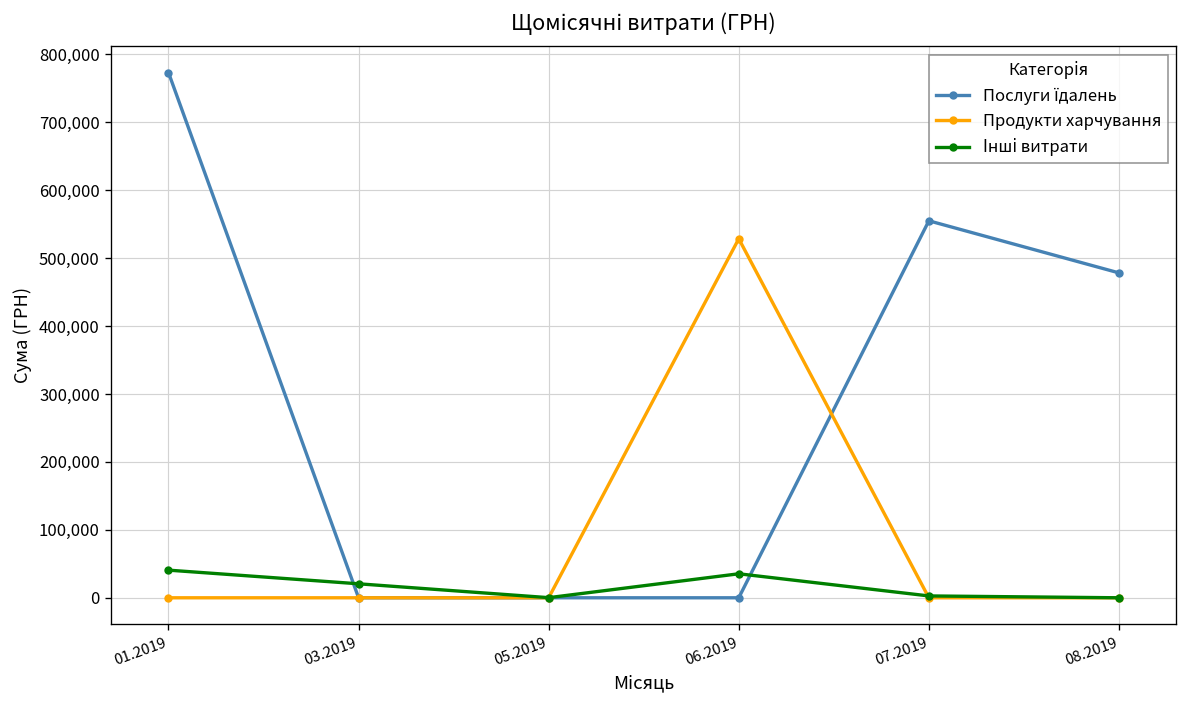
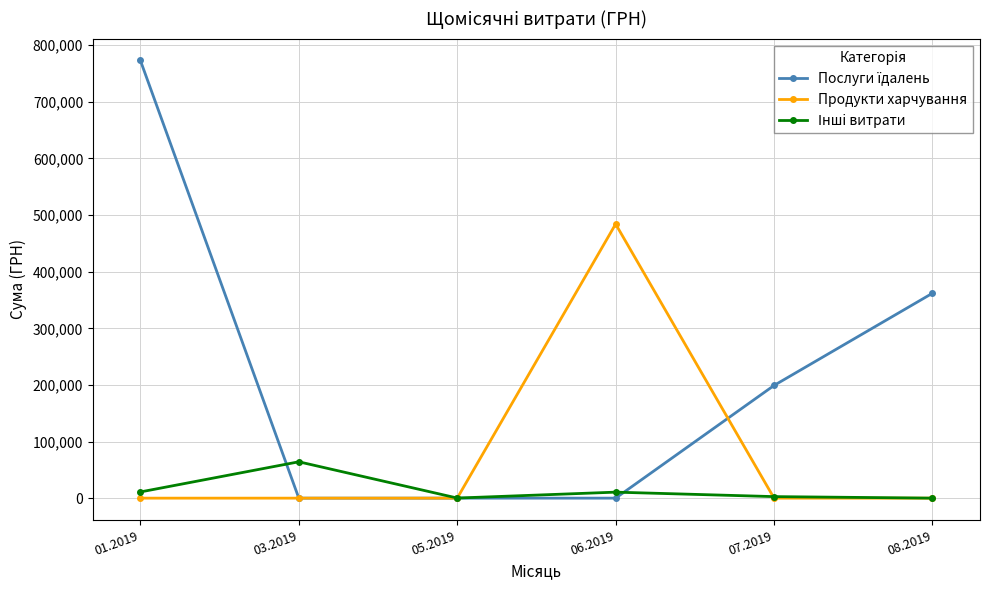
  {
    "Послуги їдалень": {
      "01.2019": "770,000",
      "06.2019": "0",
-     "07.2019": "550,000",
-     "08.2019": "480,000"
+     "07.2019": "200,000",
+     "08.2019": "360,000"
    },
    "Продукти харчування": {
      "01.2019": "0",
-     "06.2019": "530,000"
+     "06.2019": "480,000"
    },
    "Інші витрати": {
-     "01.2019": "40,000",
-     "03.2019": "20,000",
-     "06.2019": "40,000"
+     "01.2019": "10,000",
+     "03.2019": "60,000",
+     "06.2019": "10,000"
    }
  }
